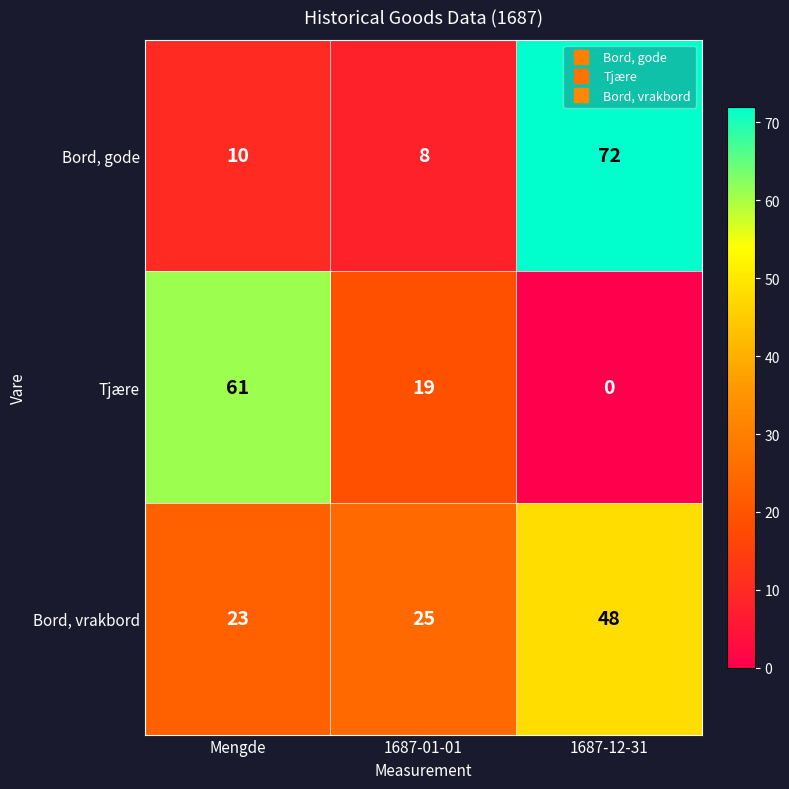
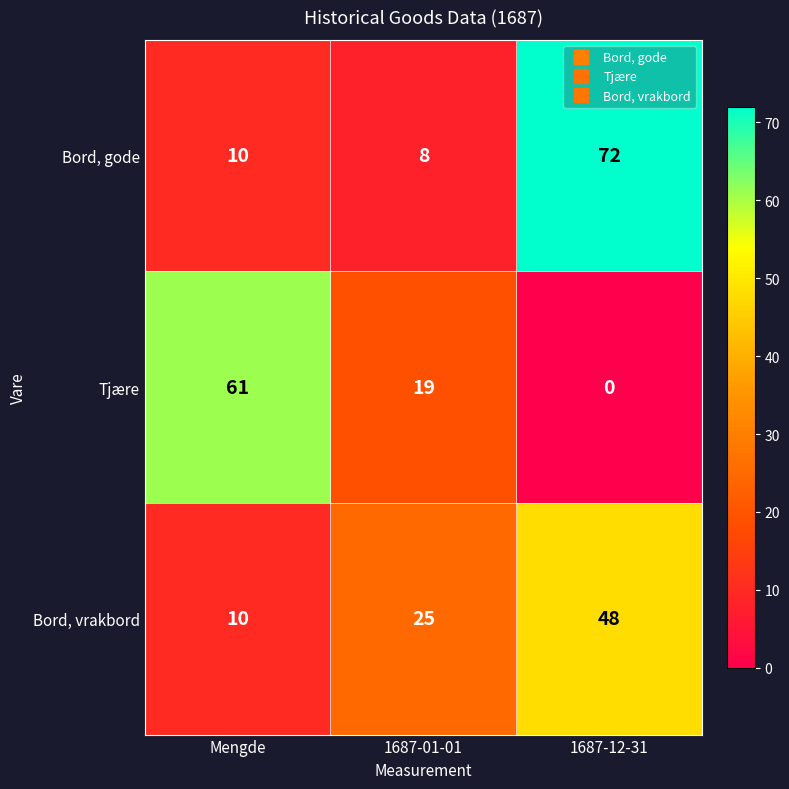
  {
    "Bord, gode": {
      "Mengde": 10,
      "1687-01-01": 8,
      "1687-12-31": 72
    },
    "Tjære": {
      "Mengde": 61,
      "1687-01-01": 19,
      "1687-12-31": 0
    },
    "Bord, vrakbord": {
-     "Mengde": 23,
+     "Mengde": 10,
      "1687-01-01": 25,
      "1687-12-31": 48
    }
  }
